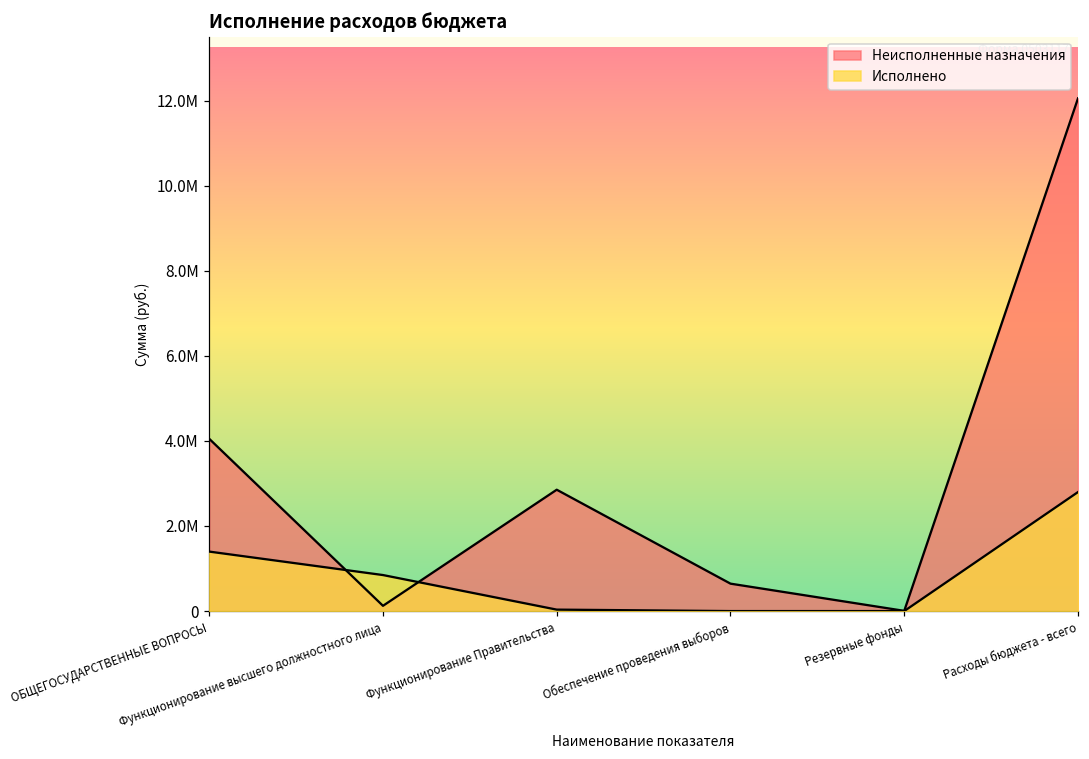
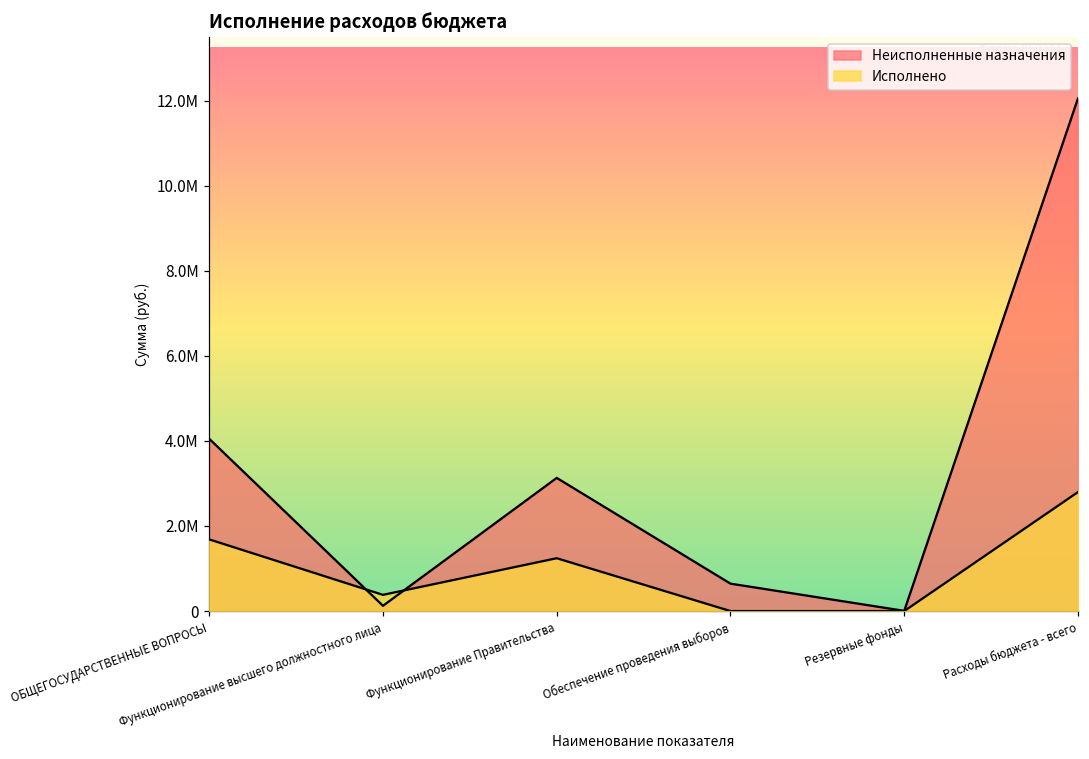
  {
    "Неисполненные назначения": {
      "ОБЩЕГОСУДАРСТВЕННЫЕ ВОПРОСЫ": 4100000,
      "Функционирование высшего должностного лица": 100000,
-     "Функционирование Правительства": 2900000,
+     "Функционирование Правительства": 3100000,
      "Обеспечение проведения выборов": 600000,
      "Расходы бюджета - всего": 12100000
    },
    "Исполнено": {
-     "ОБЩЕГОСУДАРСТВЕННЫЕ ВОПРОСЫ": 1400000,
-     "Функционирование высшего должностного лица": 800000,
-     "Функционирование Правительства": 0,
+     "ОБЩЕГОСУДАРСТВЕННЫЕ ВОПРОСЫ": 1700000,
+     "Функционирование высшего должностного лица": 400000,
+     "Функционирование Правительства": 1200000,
      "Обеспечение проведения выборов": 0,
      "Расходы бюджета - всего": 2800000
    }
  }
